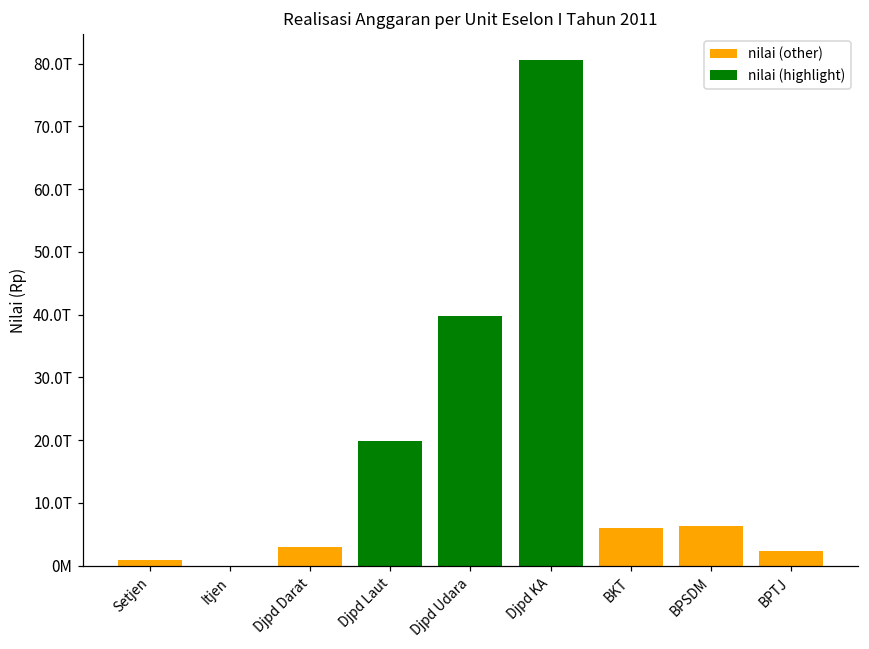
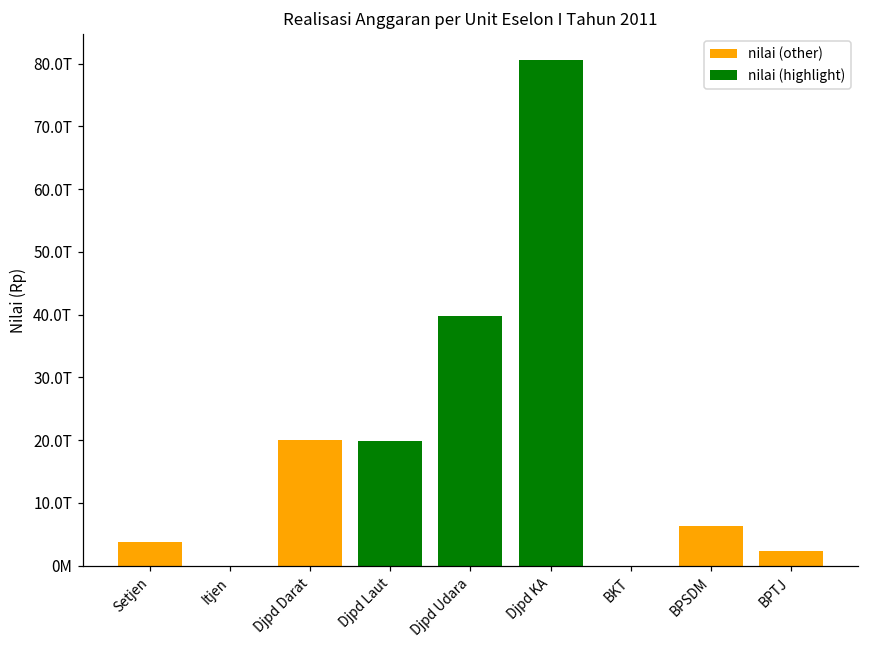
  {
-   "Setjen": "1T",
-   "Djpd Darat": "3T",
+   "Setjen": "4T",
+   "Djpd Darat": "20T",
    "Djpd Laut": "20T",
    "Djpd Udara": "40T",
    "Djpd KA": "81T",
-   "BKT": "6T",
+   "BKT": "0T",
    "BPSDM": "6T",
    "BPTJ": "2T"
  }
